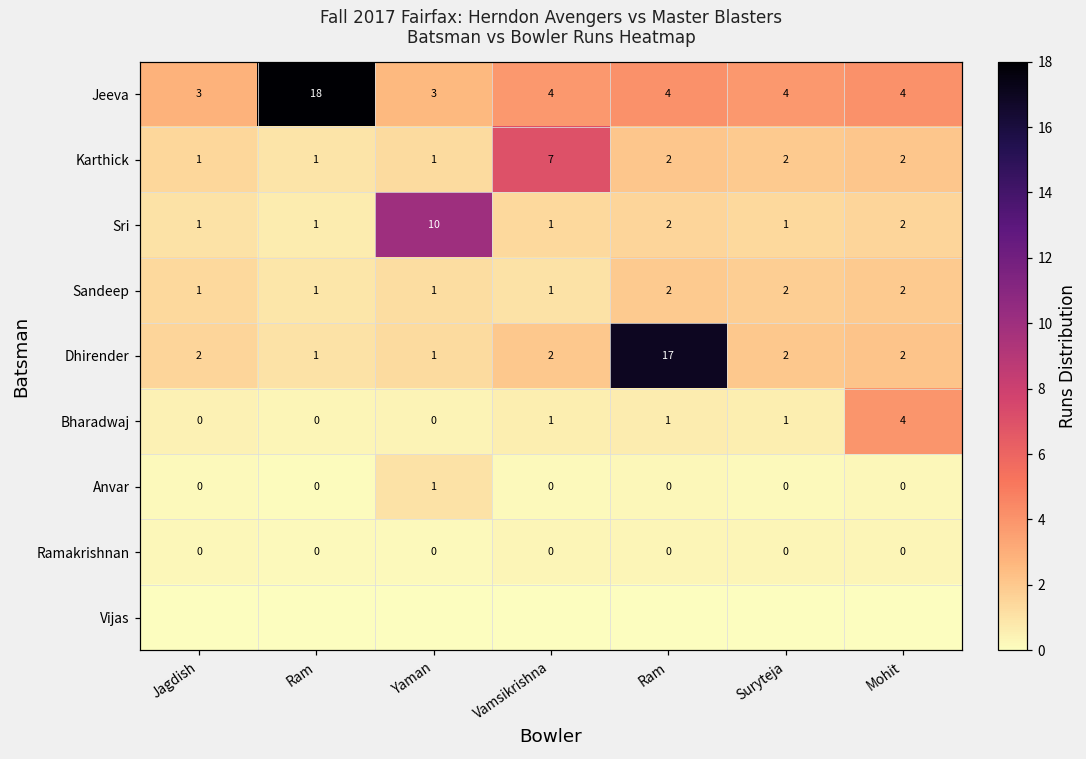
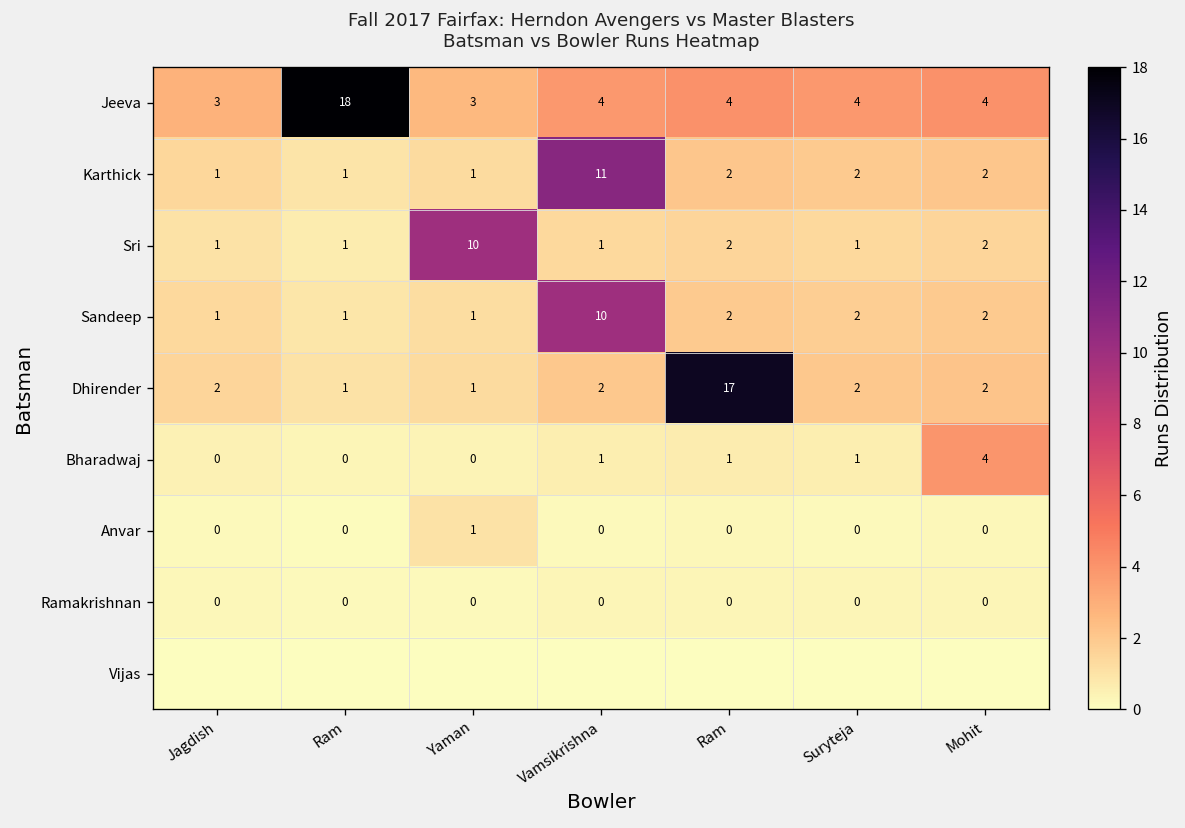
  {
    "Jeeva": {
      "Jagdish": 3,
      "Yaman": 3,
      "Vamsikrishna": 4,
      "Suryteja": 4,
      "Mohit": 4
    },
    "Karthick": {
      "Jagdish": 1,
      "Yaman": 1,
-     "Vamsikrishna": 7,
+     "Vamsikrishna": 11,
      "Suryteja": 2,
      "Mohit": 2
    },
    "Sri": {
      "Jagdish": 1,
      "Yaman": 10,
      "Vamsikrishna": 1,
      "Suryteja": 1,
      "Mohit": 2
    },
    "Sandeep": {
      "Jagdish": 1,
      "Yaman": 1,
-     "Vamsikrishna": 1,
+     "Vamsikrishna": 10,
      "Suryteja": 2,
      "Mohit": 2
    },
    "Dhirender": {
      "Jagdish": 2,
      "Yaman": 1,
      "Vamsikrishna": 2,
      "Suryteja": 2,
      "Mohit": 2
    },
    "Bharadwaj": {
      "Jagdish": 0,
      "Yaman": 0,
      "Vamsikrishna": 1,
      "Suryteja": 1,
      "Mohit": 4
    },
    "Anvar": {
      "Jagdish": 0,
      "Yaman": 1,
      "Vamsikrishna": 0,
      "Suryteja": 0,
      "Mohit": 0
    },
    "Ramakrishnan": {
      "Jagdish": 0,
      "Yaman": 0,
      "Vamsikrishna": 0,
      "Suryteja": 0,
      "Mohit": 0
    }
  }
